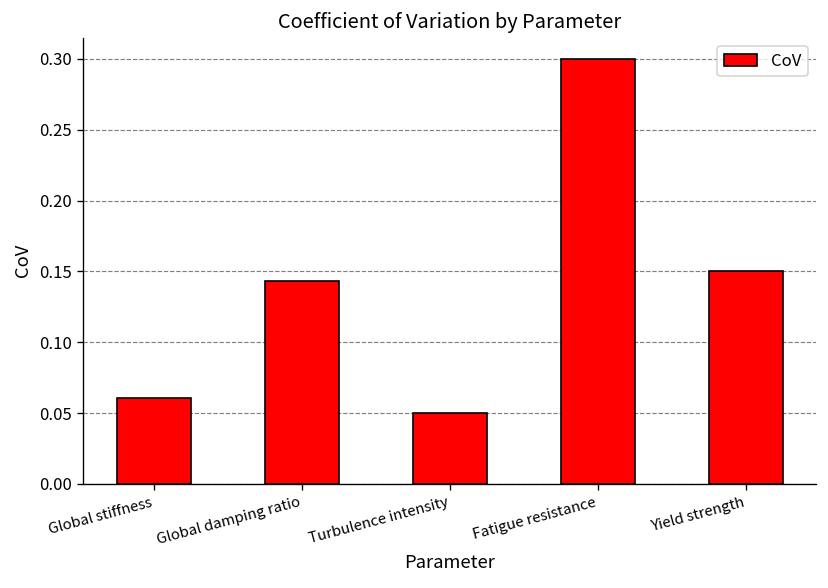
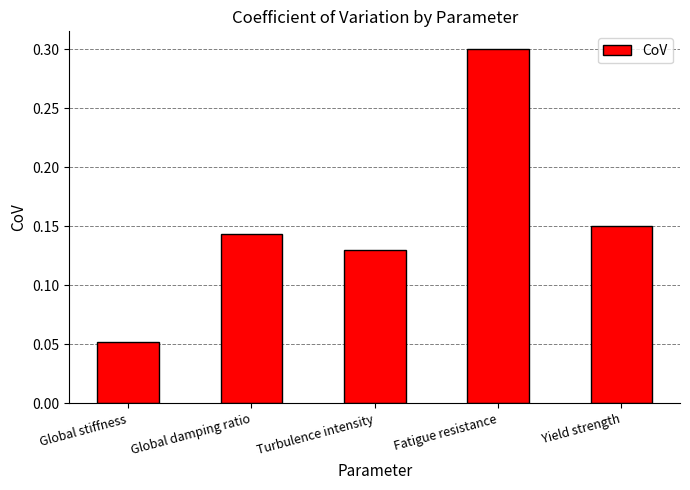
  {
-   "Global stiffness": 0.061,
+   "Global stiffness": 0.052,
    "Global damping ratio": 0.143,
-   "Turbulence intensity": 0.05,
+   "Turbulence intensity": 0.13,
    "Fatigue resistance": 0.300,
    "Yield strength": 0.150
  }
